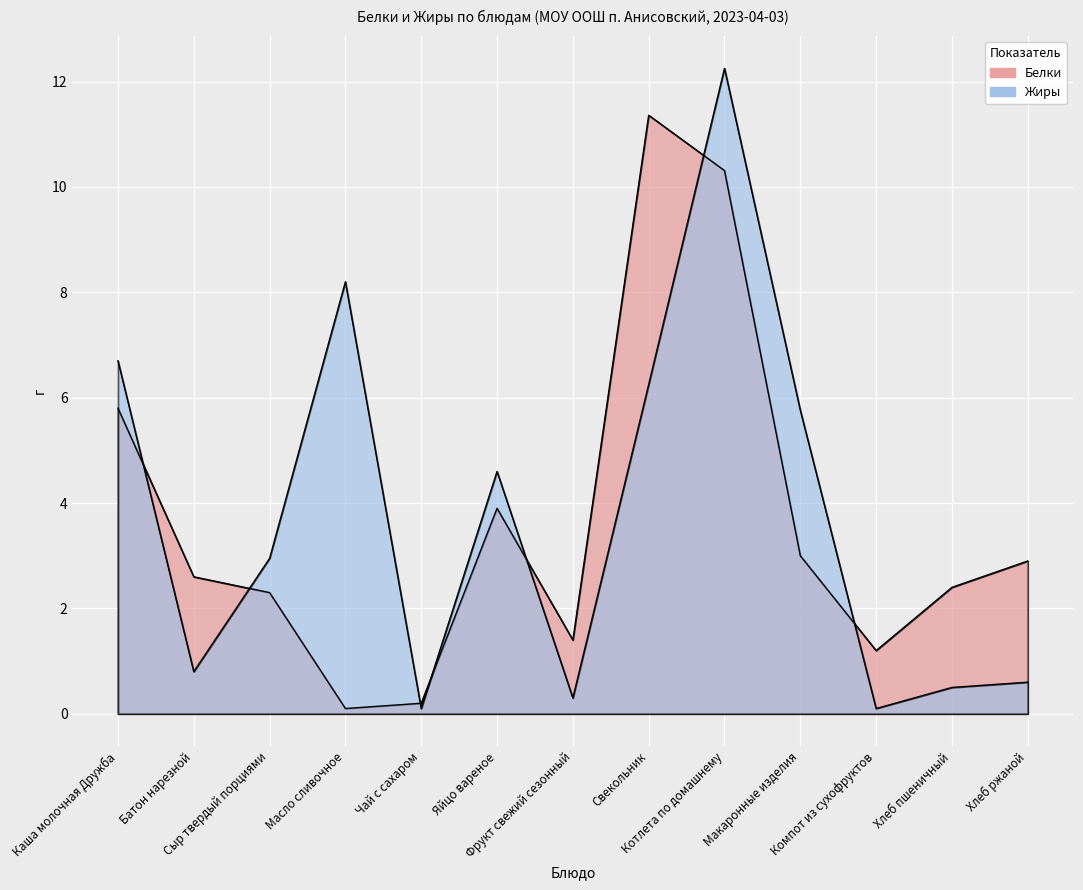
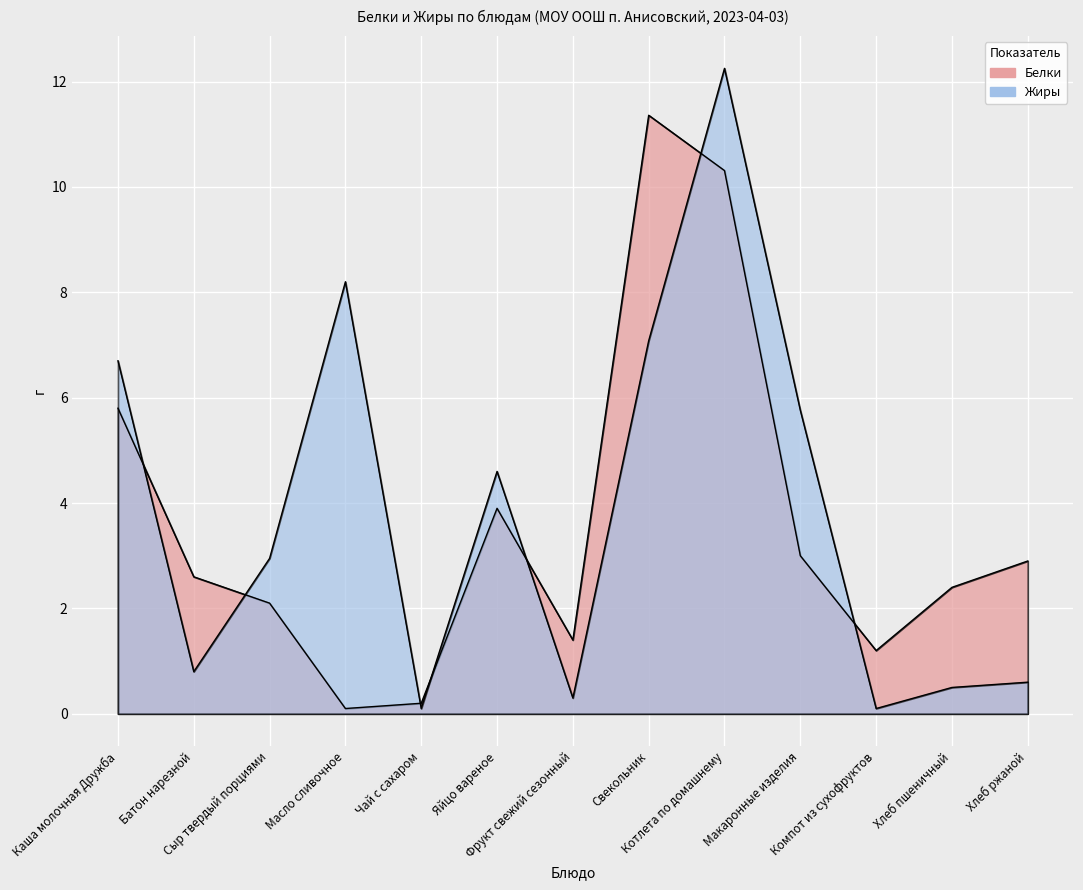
  {
    "Белки": {
      "Каша молочная Дружба": 5.8,
      "Батон нарезной": 2.6,
-     "Сыр твердый порциями": 2.3,
+     "Сыр твердый порциями": 2.1,
      "Масло сливочное": 0.1,
      "Чай с сахаром": 0.2,
      "Яйцо вареное": 3.9,
      "Фрукт свежий сезонный": 1.4,
      "Свекольник": 11.4,
      "Котлета по домашнему": 10.3,
      "Макаронные изделия": 3.0,
      "Компот из сухофруктов": 1.2,
      "Хлеб пшеничный": 2.4,
      "Хлеб ржаной": 2.9
    },
    "Жиры": {
      "Каша молочная Дружба": 6.7,
      "Батон нарезной": 0.8,
      "Сыр твердый порциями": 3.0,
      "Масло сливочное": 8.2,
      "Чай с сахаром": 0.1,
      "Яйцо вареное": 4.6,
      "Фрукт свежий сезонный": 0.3,
-     "Свекольник": 6.3,
+     "Свекольник": 7.1,
      "Котлета по домашнему": 12.3,
      "Макаронные изделия": 5.8,
      "Компот из сухофруктов": 0.1,
      "Хлеб пшеничный": 0.5,
      "Хлеб ржаной": 0.6
    }
  }
